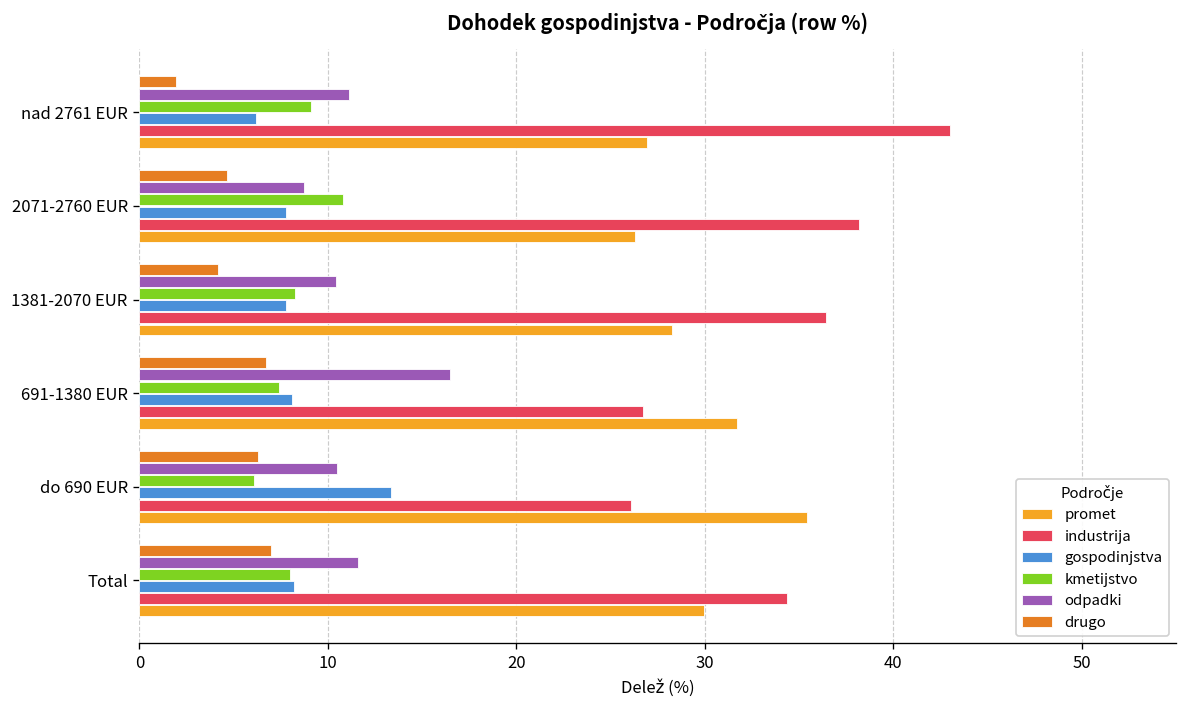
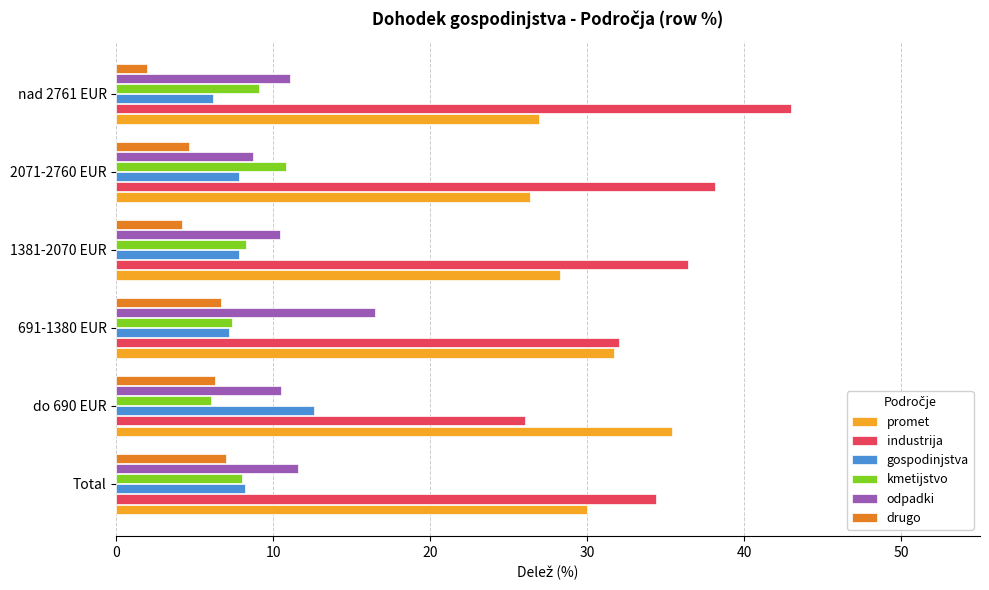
  {
    "industrija": {
      "nad 2761 EUR": 43.0,
      "2071-2760 EUR": 38.2,
      "1381-2070 EUR": 36.4,
-     "691-1380 EUR": 26.7,
+     "691-1380 EUR": 32.0,
      "do 690 EUR": 26.1,
      "Total": 34.4
    },
    "gospodinjstva": {
      "nad 2761 EUR": 6.2,
      "2071-2760 EUR": 7.8,
      "1381-2070 EUR": 7.8,
-     "691-1380 EUR": 8.1,
-     "do 690 EUR": 13.3,
+     "691-1380 EUR": 7.2,
+     "do 690 EUR": 12.6,
      "Total": 8.2
    },
    "kmetijstvo": {
      "nad 2761 EUR": 9.1,
      "2071-2760 EUR": 10.8,
      "1381-2070 EUR": 8.3,
      "691-1380 EUR": 7.4,
      "do 690 EUR": 6.1,
      "Total": 8.0
    },
    "odpadki": {
      "nad 2761 EUR": 11.1,
      "2071-2760 EUR": 8.7,
      "1381-2070 EUR": 10.4,
      "691-1380 EUR": 16.5,
      "do 690 EUR": 10.5,
      "Total": 11.6
    }
  }
